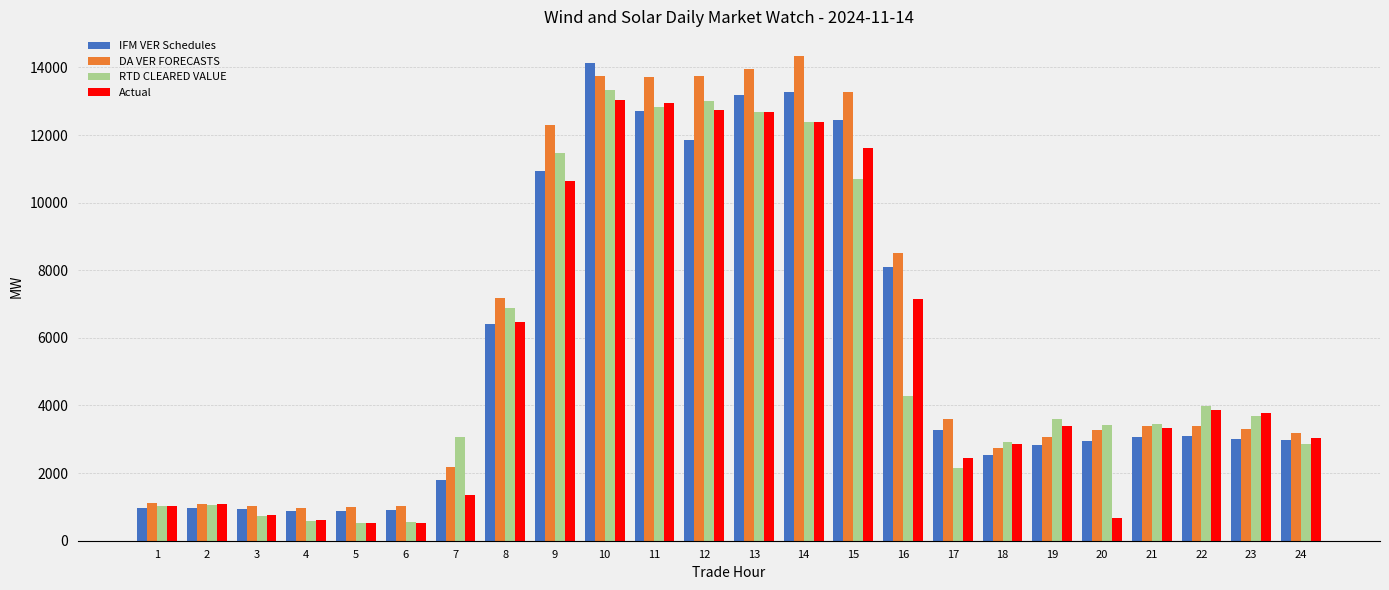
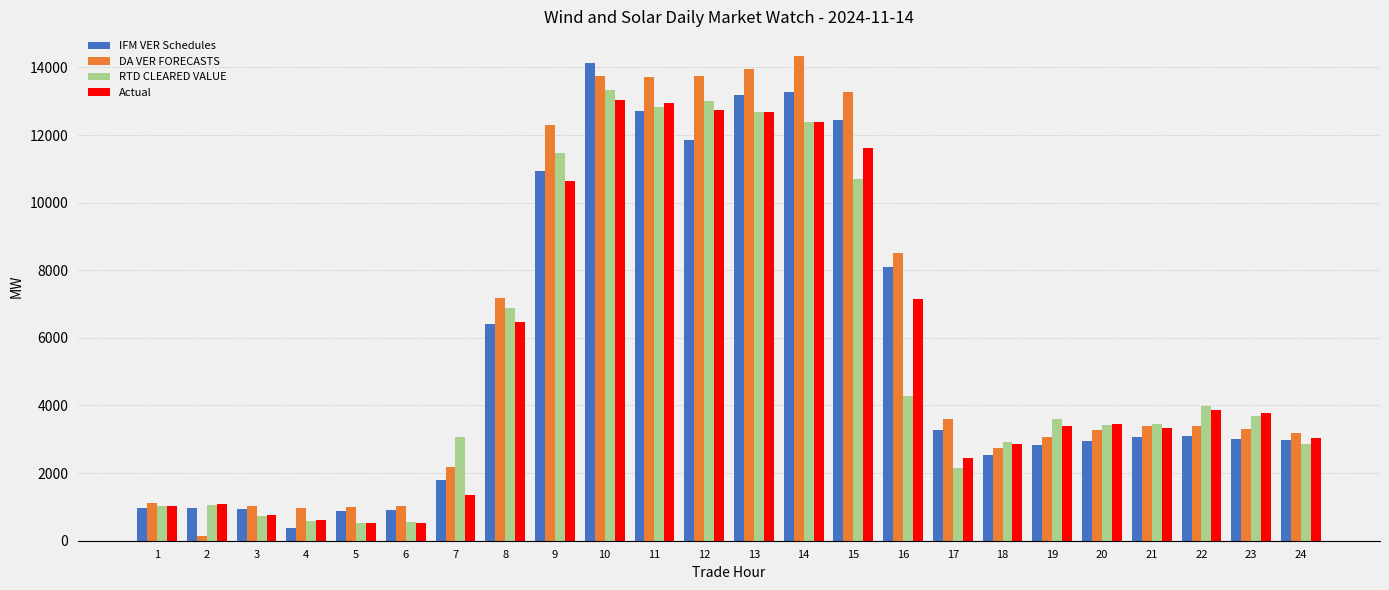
  {
    "IFM VER Schedules": {
      "1": 1000,
      "2": 1000,
      "3": 900,
-     "4": 900,
+     "4": 400,
      "5": 900,
      "6": 900,
      "7": 1800,
      "8": 6400,
      "9": 10900,
      "10": 14100,
      "11": 12700,
      "12": 11900,
      "13": 13200,
      "14": 13300,
      "15": 12400,
      "16": 8100,
      "17": 3300,
      "18": 2500,
      "19": 2800,
      "20": 2900,
      "21": 3100,
      "22": 3100,
      "23": 3000,
      "24": 3000
    },
    "DA VER FORECASTS": {
      "1": 1100,
-     "2": 1100,
+     "2": 100,
      "3": 1000,
      "4": 1000,
      "5": 1000,
      "6": 1000,
      "7": 2200,
      "8": 7200,
      "9": 12300,
      "10": 13700,
      "11": 13700,
      "12": 13700,
      "13": 14000,
      "14": 14300,
      "15": 13300,
      "16": 8500,
      "17": 3600,
      "18": 2700,
      "19": 3100,
      "20": 3300,
      "21": 3400,
      "22": 3400,
      "23": 3300,
      "24": 3200
    },
    "RTD CLEARED VALUE": {
      "1": 1000,
      "2": 1100,
      "3": 700,
      "4": 600,
      "5": 500,
      "6": 600,
      "7": 3100,
      "8": 6900,
      "9": 11500,
      "10": 13300,
      "11": 12800,
      "12": 13000,
      "13": 12700,
      "14": 12400,
      "15": 10700,
      "16": 4300,
      "17": 2200,
      "18": 2900,
      "19": 3600,
      "20": 3400,
      "21": 3400,
      "22": 4000,
      "23": 3700,
      "24": 2900
    },
    "Actual": {
      "1": 1000,
      "2": 1100,
      "3": 700,
      "4": 600,
      "5": 500,
      "6": 500,
      "7": 1300,
      "8": 6500,
      "9": 10700,
      "10": 13000,
      "11": 12900,
      "12": 12700,
      "13": 12700,
      "14": 12400,
      "15": 11600,
      "16": 7100,
      "17": 2400,
      "18": 2800,
      "19": 3400,
-     "20": 700,
+     "20": 3400,
      "21": 3300,
      "22": 3900,
      "23": 3800,
      "24": 3100
    }
  }
